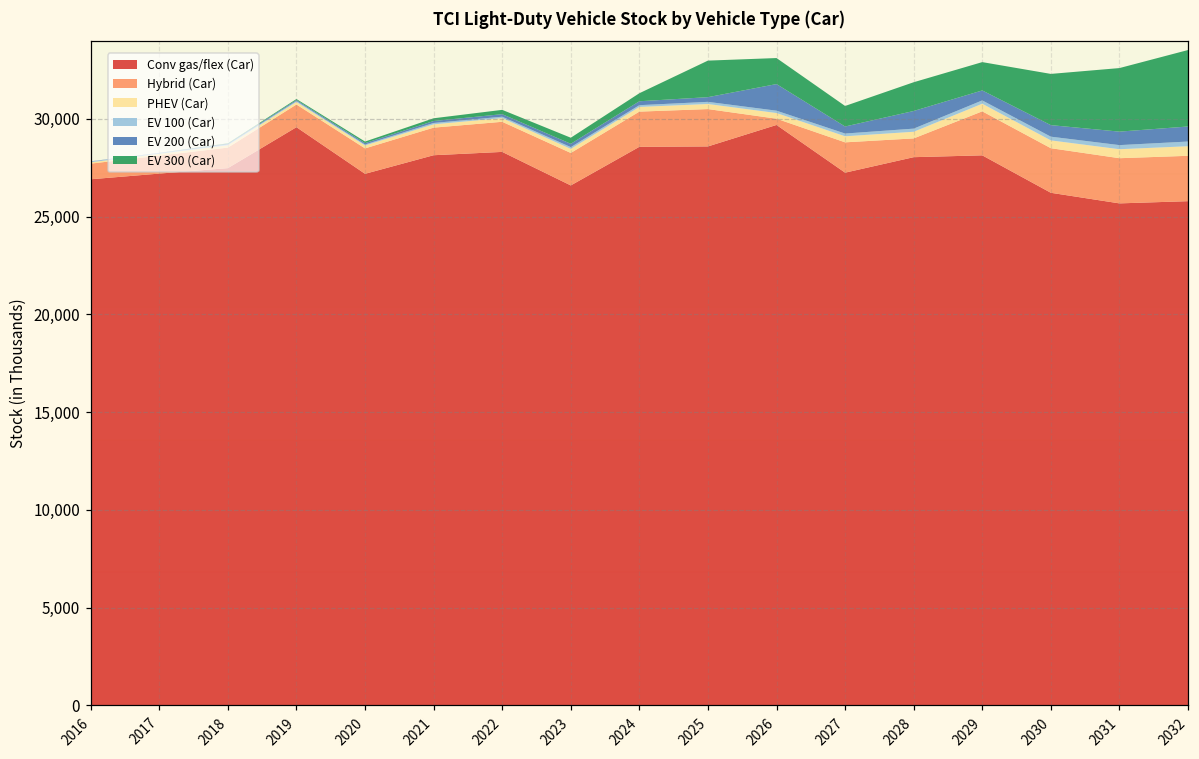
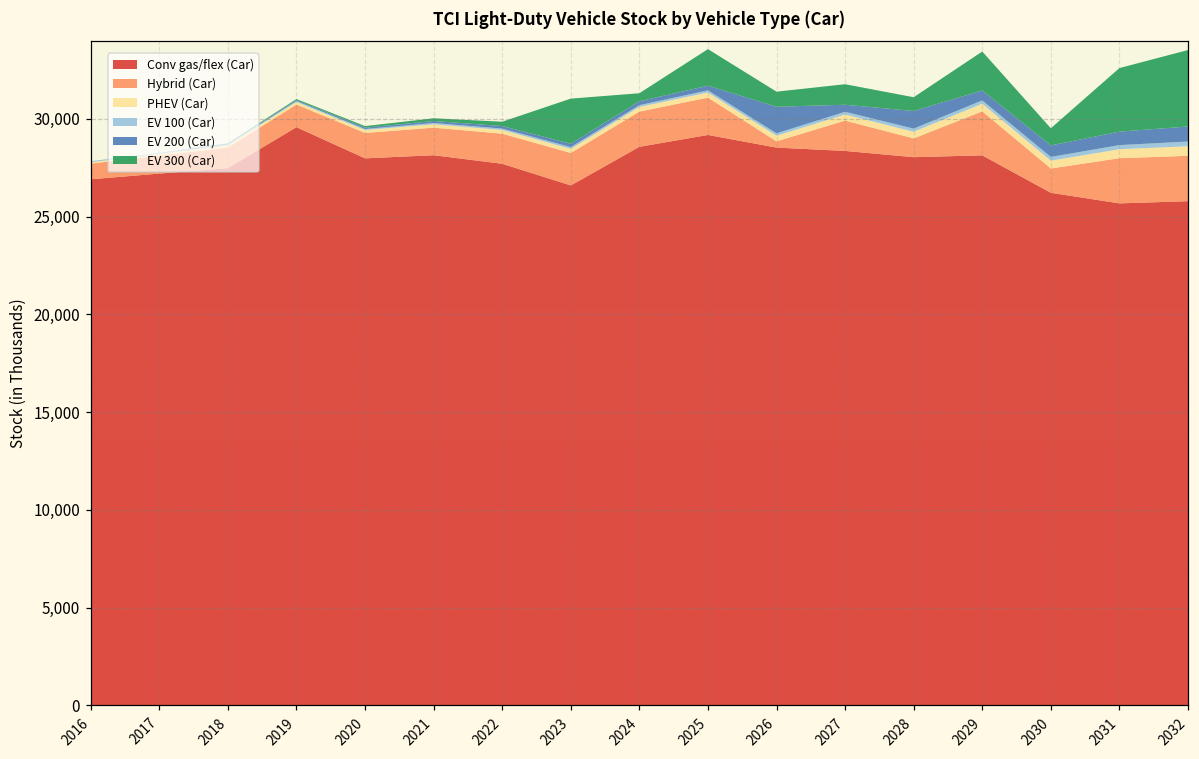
  {
    "Conv gas/flex (Car)": {
      "2016": "26,900",
      "2017": "27,200",
      "2018": "27,500",
      "2019": "29,600",
-     "2020": "27,200",
+     "2020": "28,000",
      "2021": "28,100",
-     "2022": "28,300",
+     "2022": "27,700",
      "2023": "26,600",
      "2024": "28,600",
-     "2025": "28,600",
-     "2026": "29,700",
-     "2027": "27,200",
+     "2025": "29,200",
+     "2026": "28,500",
+     "2027": "28,400",
      "2028": "28,000",
      "2029": "28,100",
      "2030": "26,200",
      "2031": "25,700",
      "2032": "25,800"
    },
    "Hybrid (Car)": {
      "2020": "1,300",
      "2021": "1,400",
      "2022": "1,500",
      "2023": "1,700",
      "2024": "1,800",
      "2025": "1,900",
      "2026": "300",
      "2027": "1,600",
      "2028": "1,000",
      "2029": "2,300",
-     "2030": "2,300",
+     "2030": "1,200",
      "2031": "2,300",
      "2032": "2,300"
    },
    "PHEV (Car)": {
      "2028": "300",
      "2029": "400",
      "2030": "400",
      "2031": "500",
      "2032": "500"
    },
    "EV 100 (Car)": {
      "2028": "200",
      "2029": "200",
      "2030": "200",
      "2031": "200",
      "2032": "200"
    },
    "EV 200 (Car)": {
      "2023": "200",
      "2024": "200",
      "2025": "200",
      "2026": "1,400",
      "2027": "400",
      "2028": "900",
      "2029": "500",
      "2030": "600",
      "2031": "700",
      "2032": "800"
    },
    "EV 300 (Car)": {
      "2022": "200",
-     "2023": "300",
+     "2023": "2,300",
      "2024": "400",
      "2025": "1,900",
-     "2026": "1,300",
+     "2026": "800",
      "2027": "1,100",
-     "2028": "1,500",
-     "2029": "1,400",
-     "2030": "2,600",
+     "2028": "700",
+     "2029": "2,000",
+     "2030": "900",
      "2031": "3,300",
      "2032": "3,900"
    }
  }
